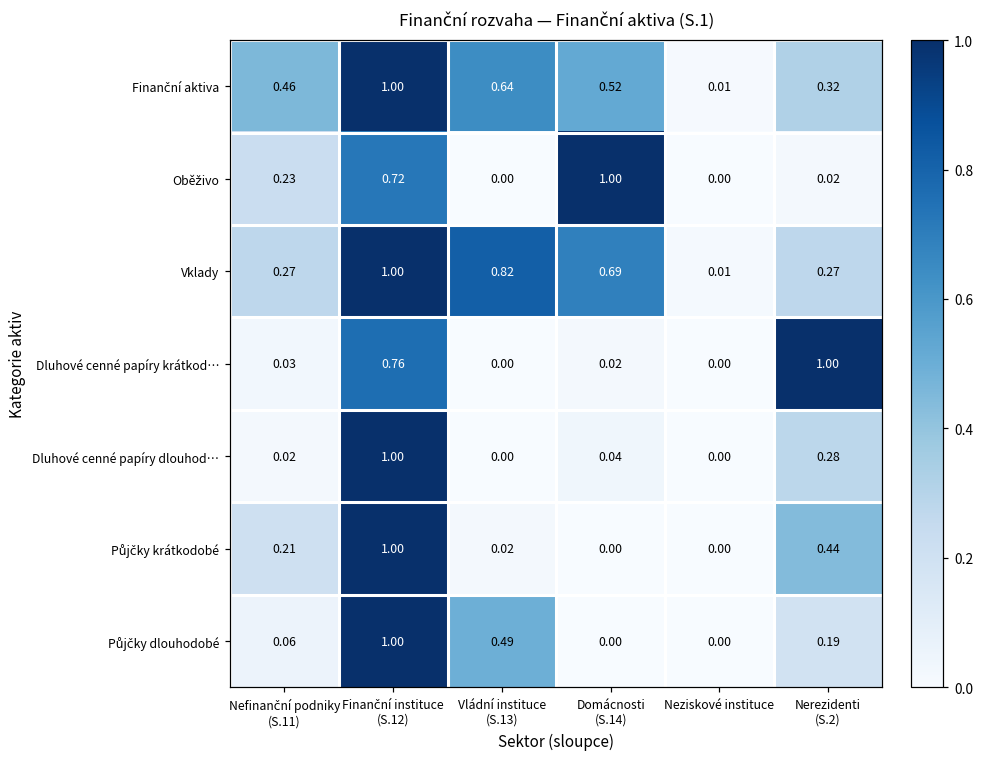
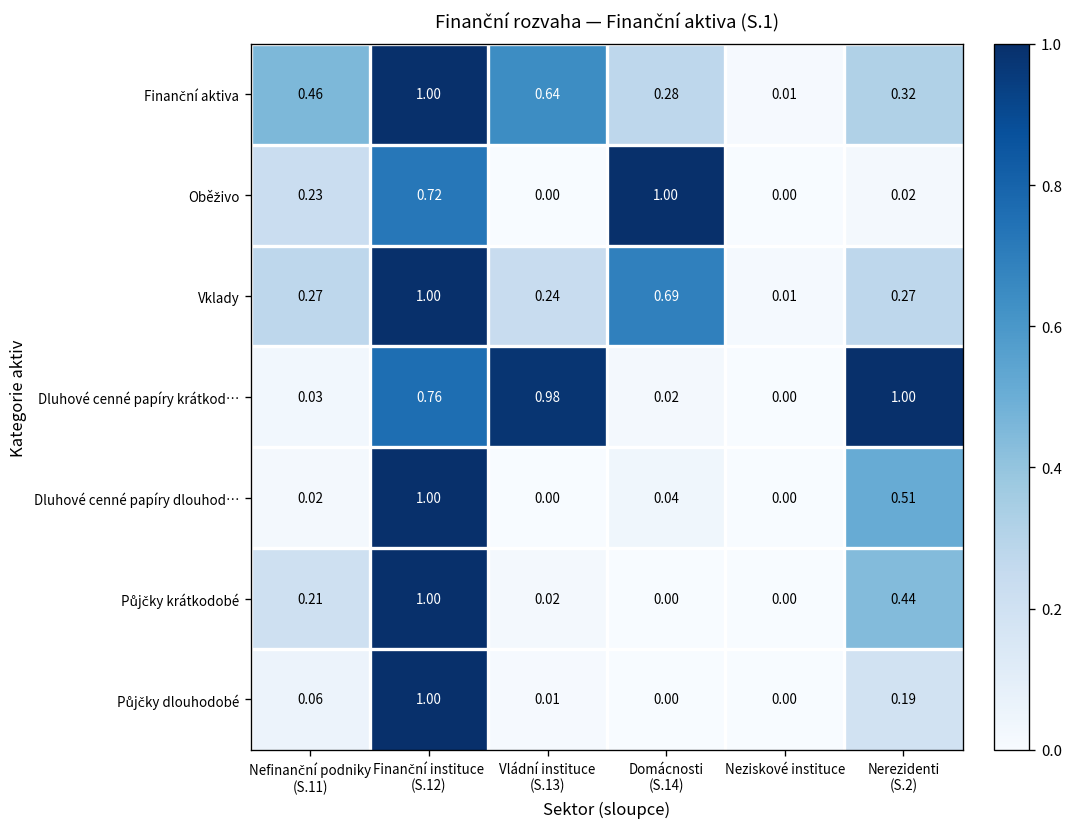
  {
    "Finanční aktiva": {
      "Nefinanční podniky (S.11)": 0.46,
      "Finanční instituce (S.12)": 1.00,
      "Vládní instituce (S.13)": 0.64,
-     "Domácnosti (S.14)": 0.52,
+     "Domácnosti (S.14)": 0.28,
      "Neziskové instituce": 0.01,
      "Nerezidenti (S.2)": 0.32
    },
    "Oběživo": {
      "Nefinanční podniky (S.11)": 0.23,
      "Finanční instituce (S.12)": 0.72,
      "Vládní instituce (S.13)": 0.00,
      "Domácnosti (S.14)": 1.00,
      "Neziskové instituce": 0.00,
      "Nerezidenti (S.2)": 0.02
    },
    "Vklady": {
      "Nefinanční podniky (S.11)": 0.27,
      "Finanční instituce (S.12)": 1.00,
-     "Vládní instituce (S.13)": 0.82,
+     "Vládní instituce (S.13)": 0.24,
      "Domácnosti (S.14)": 0.69,
      "Neziskové instituce": 0.01,
      "Nerezidenti (S.2)": 0.27
    },
    "Dluhové cenné papíry krátkod…": {
      "Nefinanční podniky (S.11)": 0.03,
      "Finanční instituce (S.12)": 0.76,
-     "Vládní instituce (S.13)": 0.00,
+     "Vládní instituce (S.13)": 0.98,
      "Domácnosti (S.14)": 0.02,
      "Neziskové instituce": 0.00,
      "Nerezidenti (S.2)": 1.00
    },
    "Dluhové cenné papíry dlouhod…": {
      "Nefinanční podniky (S.11)": 0.02,
      "Finanční instituce (S.12)": 1.00,
      "Vládní instituce (S.13)": 0.00,
      "Domácnosti (S.14)": 0.04,
      "Neziskové instituce": 0.00,
-     "Nerezidenti (S.2)": 0.28
+     "Nerezidenti (S.2)": 0.51
    },
    "Půjčky krátkodobé": {
      "Nefinanční podniky (S.11)": 0.21,
      "Finanční instituce (S.12)": 1.00,
      "Vládní instituce (S.13)": 0.02,
      "Domácnosti (S.14)": 0.00,
      "Neziskové instituce": 0.00,
      "Nerezidenti (S.2)": 0.44
    },
    "Půjčky dlouhodobé": {
      "Nefinanční podniky (S.11)": 0.06,
      "Finanční instituce (S.12)": 1.00,
-     "Vládní instituce (S.13)": 0.49,
+     "Vládní instituce (S.13)": 0.01,
      "Domácnosti (S.14)": 0.00,
      "Neziskové instituce": 0.00,
      "Nerezidenti (S.2)": 0.19
    }
  }
